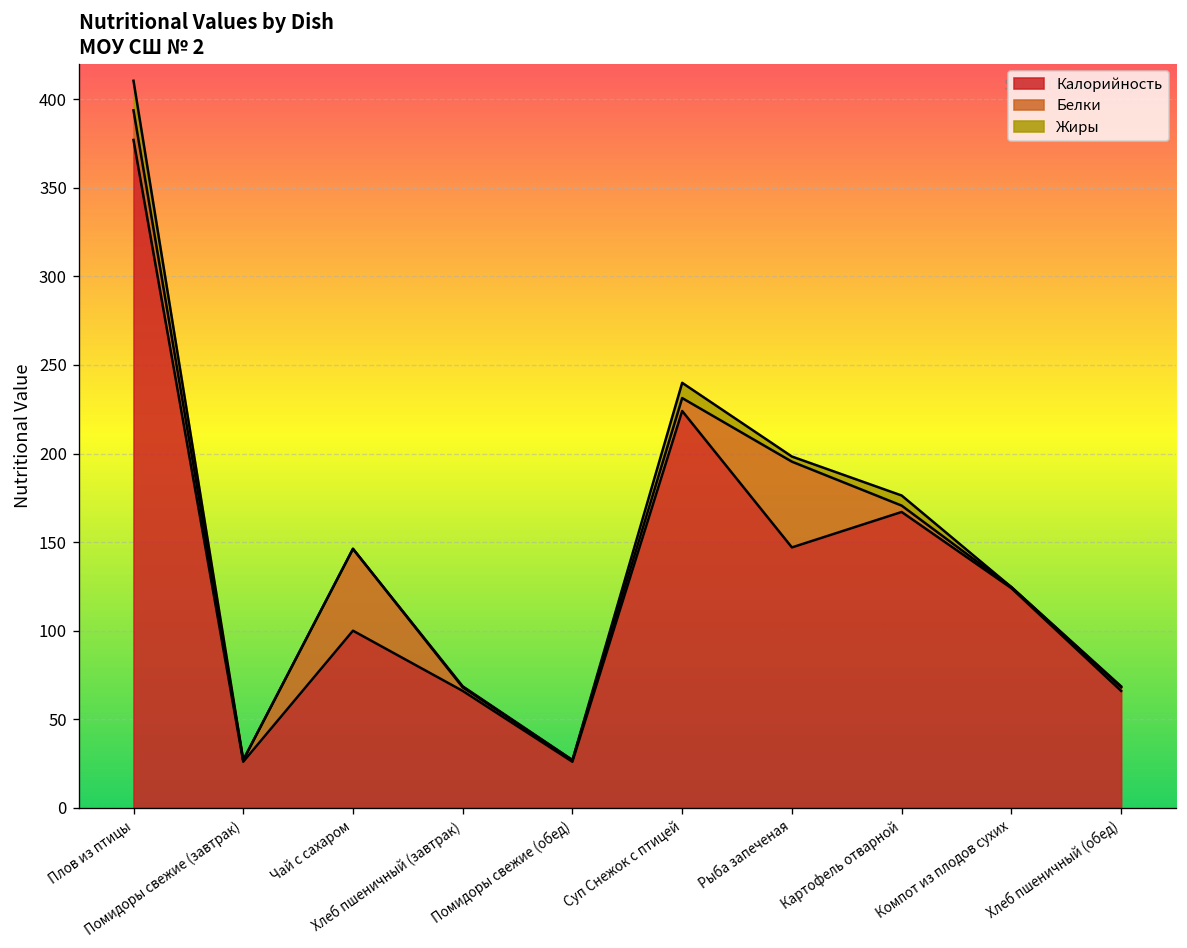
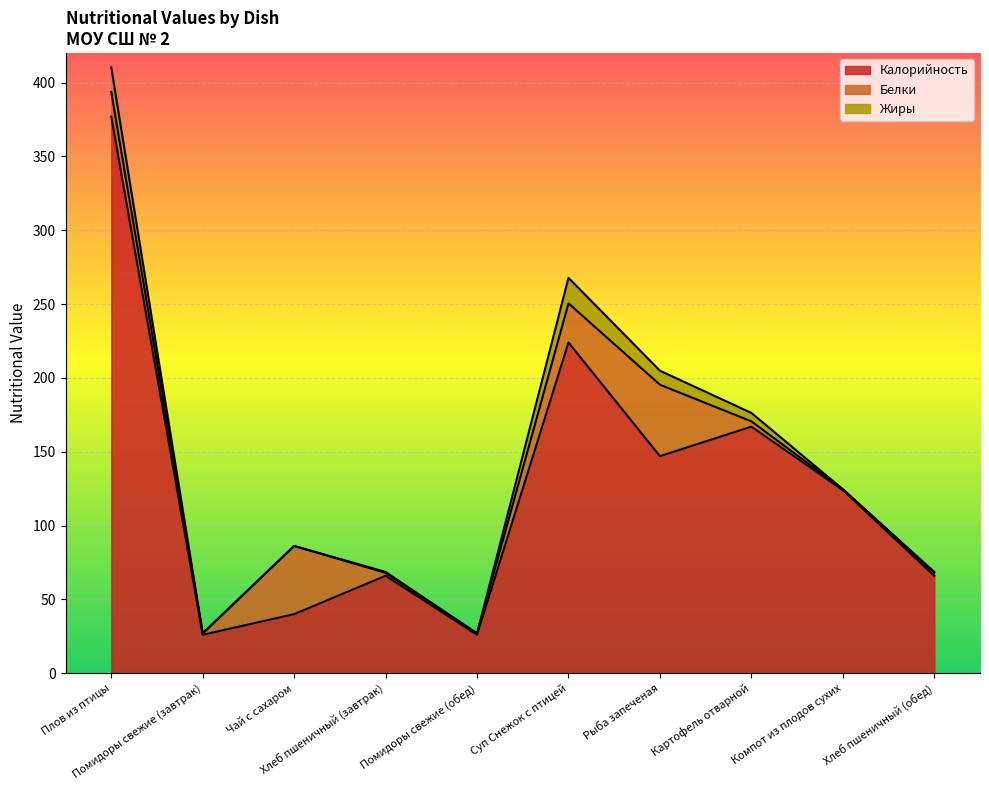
  {
    "Калорийность": {
      "Плов из птицы": 377,
-     "Чай с сахаром": 100,
+     "Чай с сахаром": 40,
      "Хлеб пшеничный (завтрак)": 66,
      "Суп Снежок с птицей": 224,
      "Рыба запеченая": 147,
      "Картофель отварной": 167,
      "Хлеб пшеничный (обед)": 66
    },
    "Белки": {
      "Плов из птицы": 17,
-     "Суп Снежок с птицей": 7,
+     "Суп Снежок с птицей": 27,
      "Рыба запеченая": 48,
      "Картофель отварной": 4
    },
    "Жиры": {
      "Плов из птицы": 17,
-     "Суп Снежок с птицей": 9,
-     "Рыба запеченая": 3,
+     "Суп Снежок с птицей": 17,
+     "Рыба запеченая": 10,
      "Картофель отварной": 6
    }
  }
